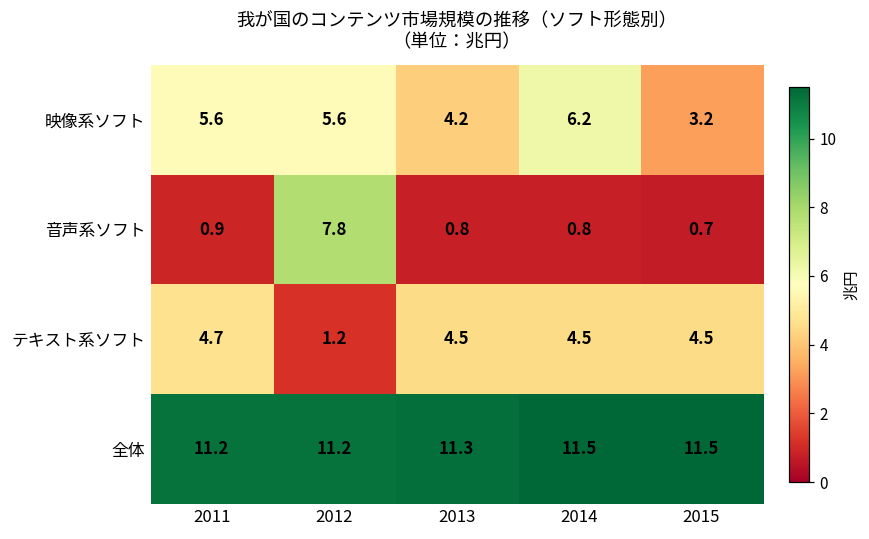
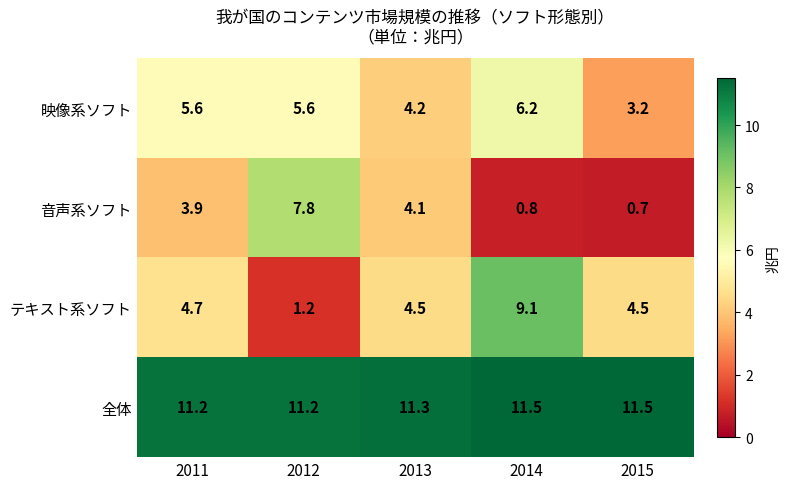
  {
    "映像系ソフト": {
      "2011": 5.6,
      "2012": 5.6,
      "2013": 4.2,
      "2014": 6.2,
      "2015": 3.2
    },
    "音声系ソフト": {
-     "2011": 0.9,
+     "2011": 3.9,
      "2012": 7.8,
-     "2013": 0.8,
+     "2013": 4.1,
      "2014": 0.8,
      "2015": 0.7
    },
    "テキスト系ソフト": {
      "2011": 4.7,
      "2012": 1.2,
      "2013": 4.5,
-     "2014": 4.5,
+     "2014": 9.1,
      "2015": 4.5
    },
    "全体": {
      "2011": 11.2,
      "2012": 11.2,
      "2013": 11.3,
      "2014": 11.5,
      "2015": 11.5
    }
  }
